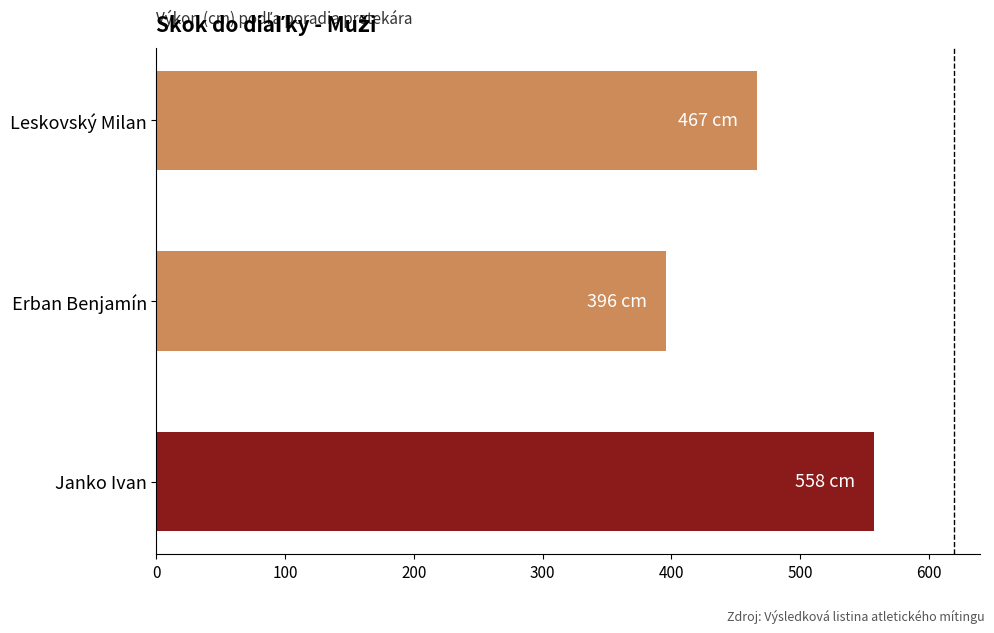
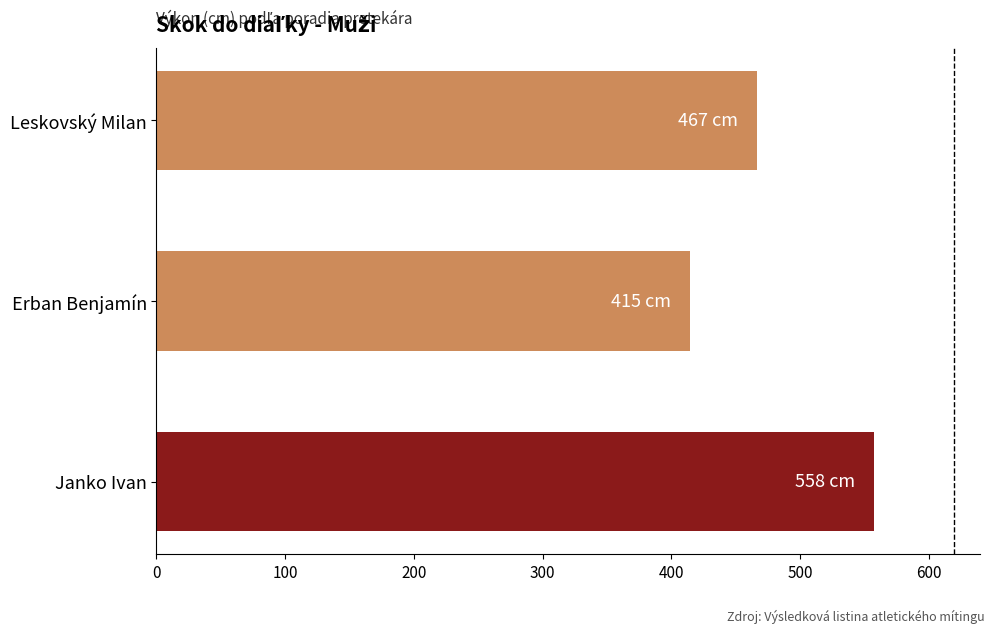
  {
    "Leskovský Milan": 467,
-   "Erban Benjamín": 396,
+   "Erban Benjamín": 415,
    "Janko Ivan": 558
  }
